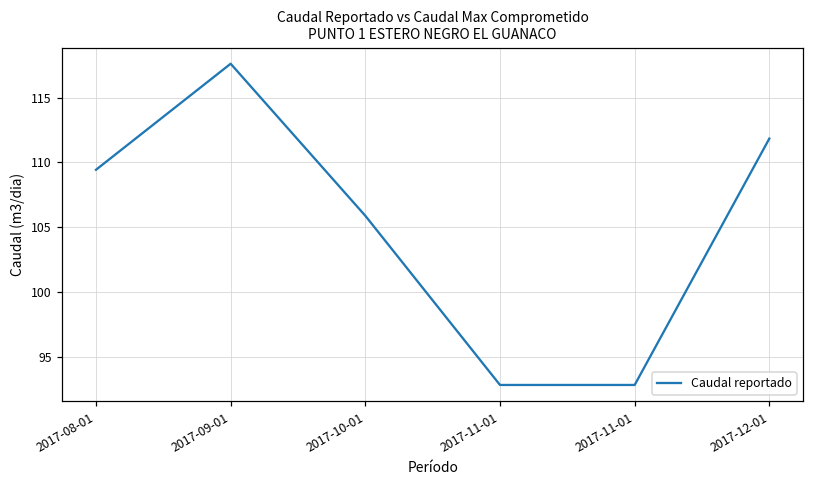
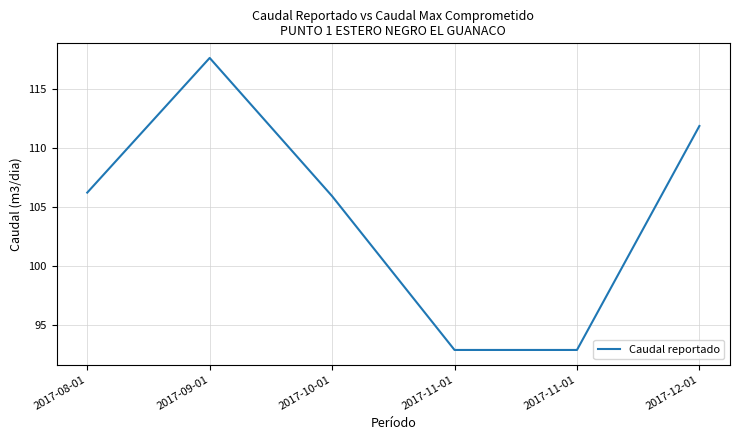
  {
-   "2017-08-01": 109.4,
+   "2017-08-01": 106.2,
    "2017-09-01": 117.6,
    "2017-10-01": 105.9,
    "2017-12-01": 111.8
  }
